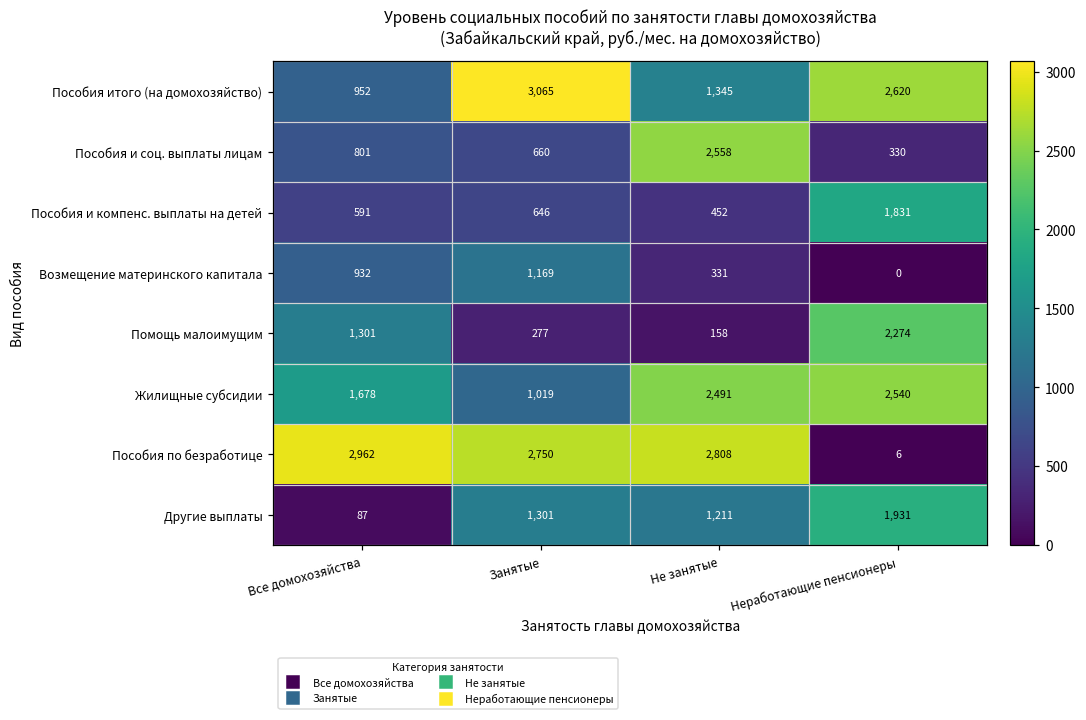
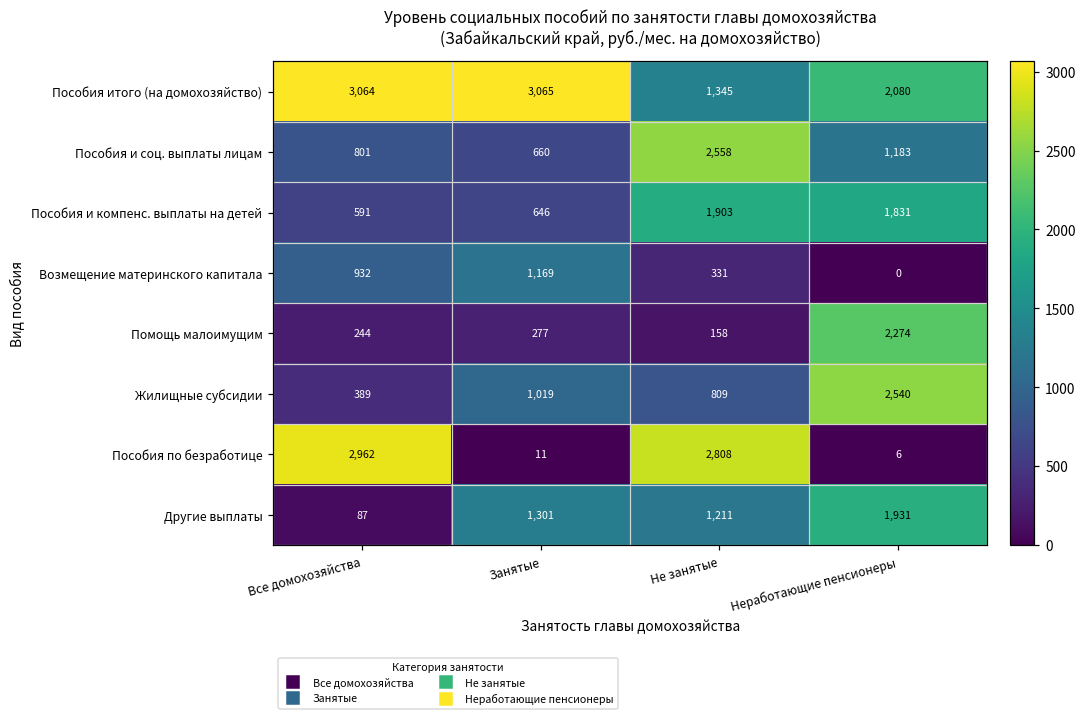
  {
    "Пособия итого (на домохозяйство)": {
-     "Все домохозяйства": "952",
+     "Все домохозяйства": "3,064",
      "Занятые": "3,065",
      "Не занятые": "1,345",
-     "Неработающие пенсионеры": "2,620"
+     "Неработающие пенсионеры": "2,080"
    },
    "Пособия и соц. выплаты лицам": {
      "Все домохозяйства": "801",
      "Занятые": "660",
      "Не занятые": "2,558",
-     "Неработающие пенсионеры": "330"
+     "Неработающие пенсионеры": "1,183"
    },
    "Пособия и компенс. выплаты на детей": {
      "Все домохозяйства": "591",
      "Занятые": "646",
-     "Не занятые": "452",
+     "Не занятые": "1,903",
      "Неработающие пенсионеры": "1,831"
    },
    "Возмещение материнского капитала": {
      "Все домохозяйства": "932",
      "Занятые": "1,169",
      "Не занятые": "331",
      "Неработающие пенсионеры": "0"
    },
    "Помощь малоимущим": {
-     "Все домохозяйства": "1,301",
+     "Все домохозяйства": "244",
      "Занятые": "277",
      "Не занятые": "158",
      "Неработающие пенсионеры": "2,274"
    },
    "Жилищные субсидии": {
-     "Все домохозяйства": "1,678",
+     "Все домохозяйства": "389",
      "Занятые": "1,019",
-     "Не занятые": "2,491",
+     "Не занятые": "809",
      "Неработающие пенсионеры": "2,540"
    },
    "Пособия по безработице": {
      "Все домохозяйства": "2,962",
-     "Занятые": "2,750",
+     "Занятые": "11",
      "Не занятые": "2,808",
      "Неработающие пенсионеры": "6"
    },
    "Другие выплаты": {
      "Все домохозяйства": "87",
      "Занятые": "1,301",
      "Не занятые": "1,211",
      "Неработающие пенсионеры": "1,931"
    }
  }
